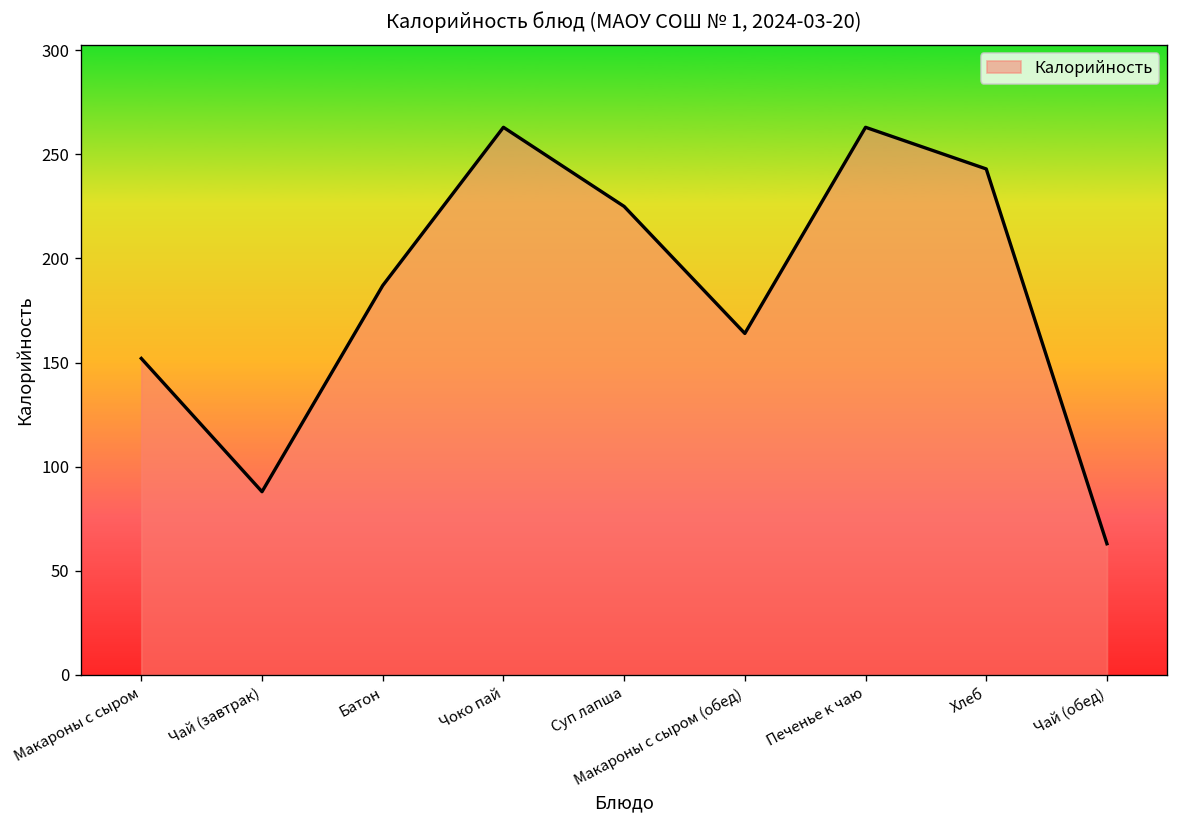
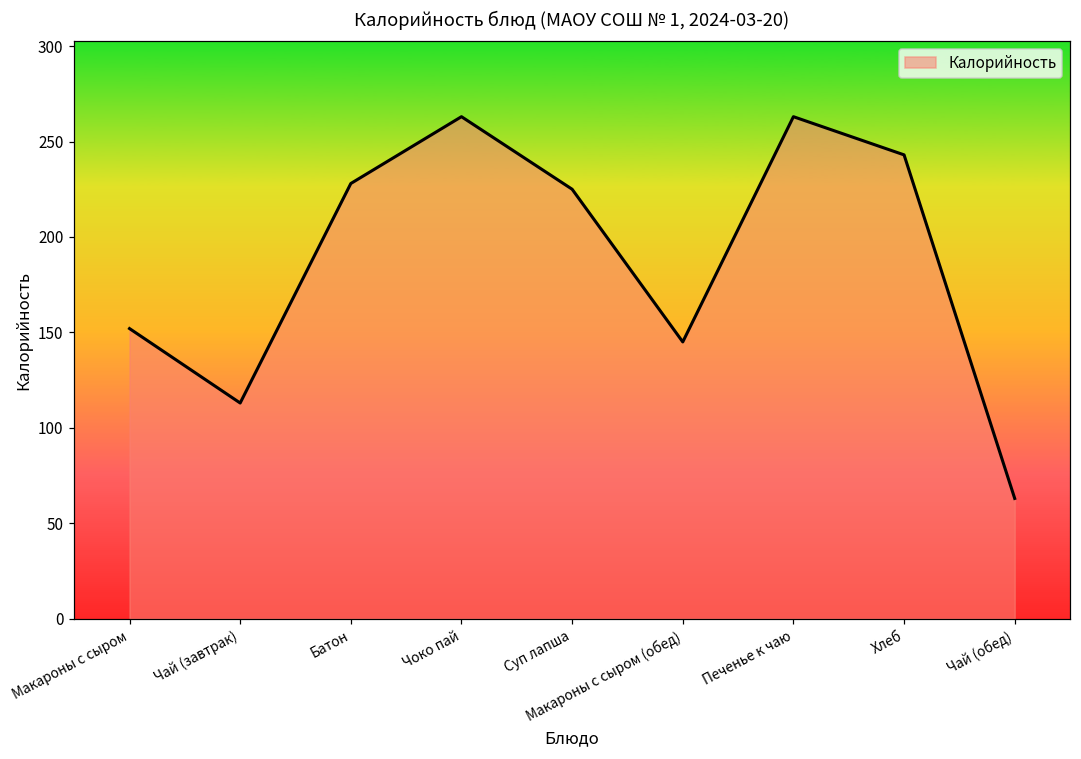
  {
    "Макароны с сыром": 152,
-   "Чай (завтрак)": 88,
-   "Батон": 187,
+   "Чай (завтрак)": 113,
+   "Батон": 228,
    "Чоко пай": 263,
    "Суп лапша": 225,
-   "Макароны с сыром (обед)": 164,
+   "Макароны с сыром (обед)": 145,
    "Печенье к чаю": 263,
    "Хлеб": 243,
    "Чай (обед)": 63
  }
